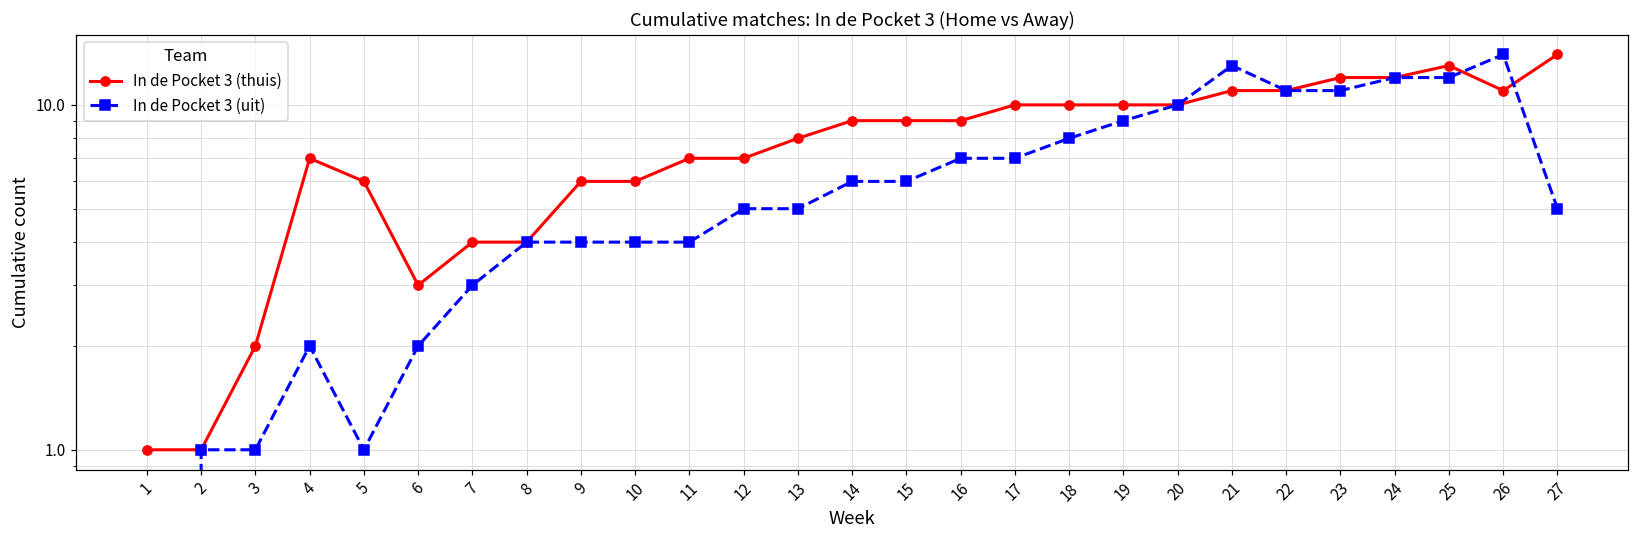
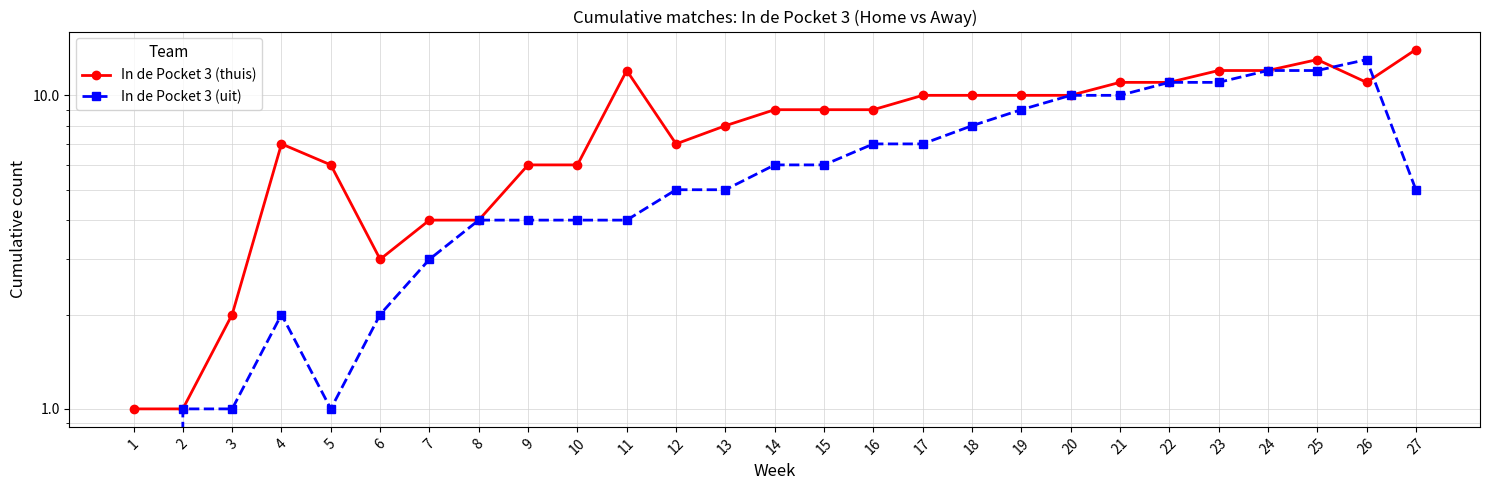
  {
    "In de Pocket 3 (thuis)": {
      "1": 1,
      "3": 2,
      "4": 7,
      "5": 6,
      "6": 3,
      "7": 4,
      "9": 6,
      "10": 6,
-     "11": 7,
+     "11": 12,
      "12": 7,
      "13": 8,
      "14": 9,
      "15": 9,
      "16": 9,
      "17": 10,
      "18": 10,
      "19": 10,
      "21": 11,
      "23": 12,
      "25": 13,
      "26": 11,
      "27": 14
    },
    "In de Pocket 3 (uit)": {
      "3": 1,
      "4": 2,
      "5": 1,
      "6": 2,
      "7": 3,
      "9": 4,
      "10": 4,
      "11": 4,
      "12": 5,
      "13": 5,
      "14": 6,
      "15": 6,
      "16": 7,
      "17": 7,
      "18": 8,
      "19": 9,
-     "21": 13,
+     "21": 10,
      "23": 11,
      "25": 12,
-     "26": 14,
+     "26": 13,
      "27": 5
    }
  }
